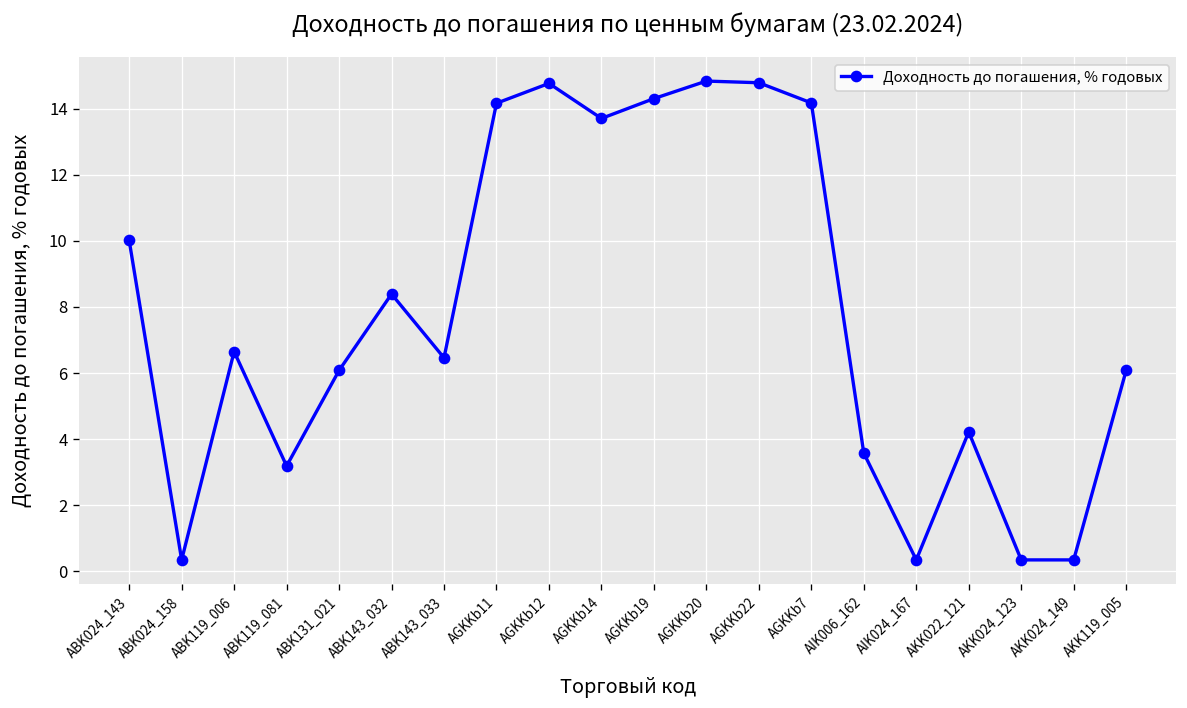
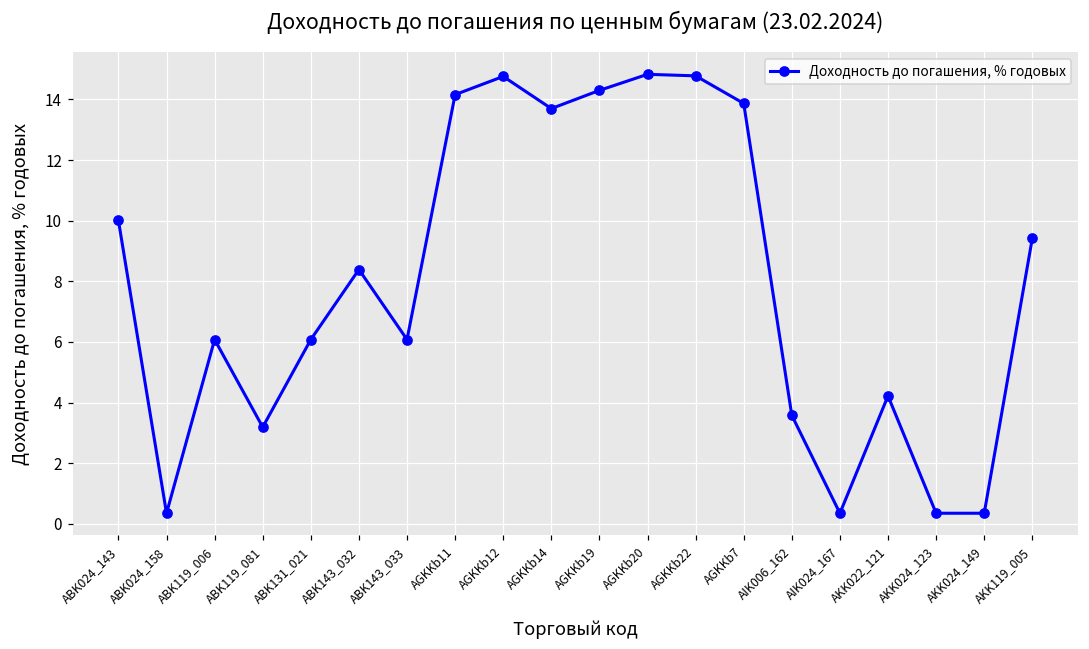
  {
    "ABK024_143": 10.0,
    "ABK024_158": 0.4,
-   "ABK119_006": 6.7,
+   "ABK119_006": 6.1,
    "ABK119_081": 3.2,
    "ABK131_021": 6.1,
    "ABK143_032": 8.4,
-   "ABK143_033": 6.5,
+   "ABK143_033": 6.1,
    "AGKKb11": 14.2,
    "AGKKb12": 14.8,
    "AGKKb14": 13.7,
    "AGKKb19": 14.3,
    "AGKKb20": 14.8,
    "AGKKb22": 14.8,
-   "AGKKb7": 14.2,
+   "AGKKb7": 13.9,
    "AIK006_162": 3.6,
    "AIK024_167": 0.4,
    "AKK022_121": 4.2,
    "AKK024_123": 0.4,
    "AKK024_149": 0.4,
-   "AKK119_005": 6.1
+   "AKK119_005": 9.4
  }
